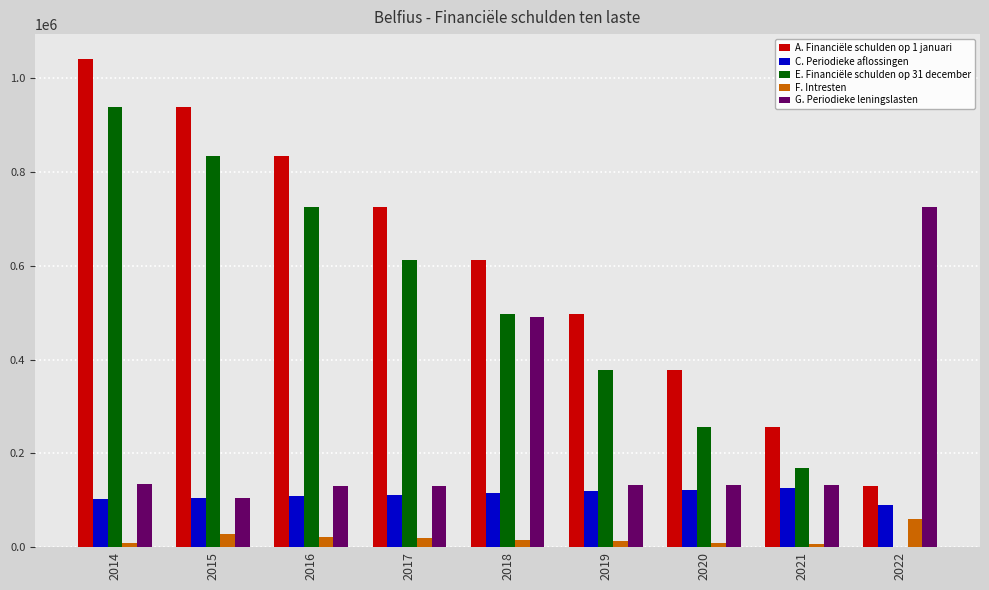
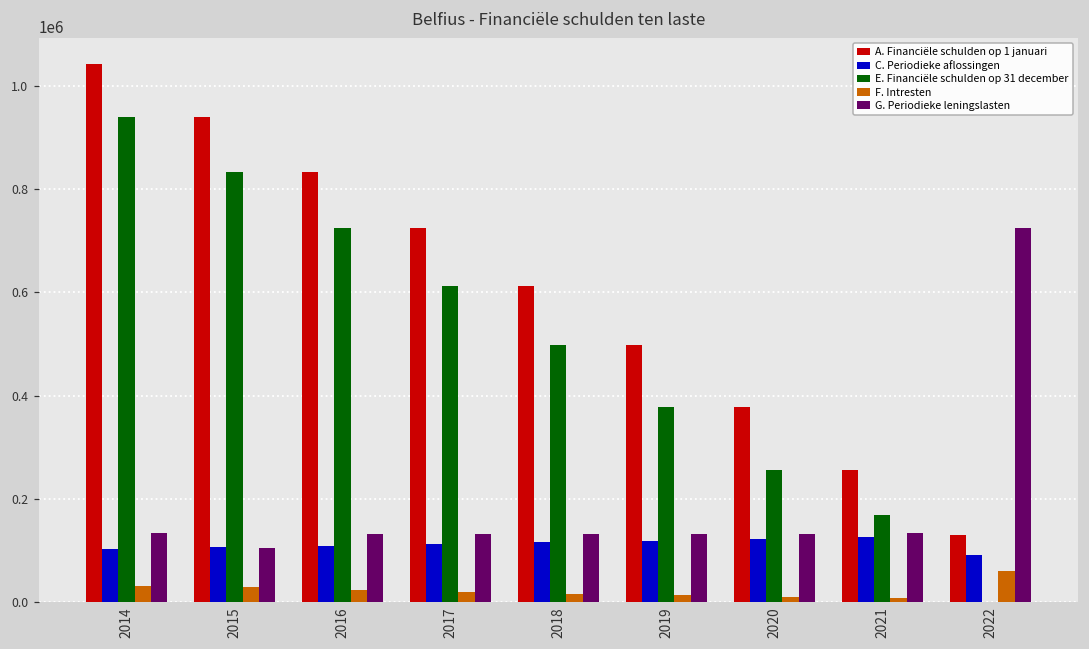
  {
    "A. Financiële schulden op 1 januari": {
      "2014": 1040000,
      "2015": 940000,
      "2016": 830000,
      "2017": 720000,
      "2018": 610000,
      "2019": 500000,
      "2020": 380000,
      "2021": 260000,
      "2022": 130000
    },
    "C. Periodieke aflossingen": {
      "2014": 100000,
      "2015": 110000,
      "2016": 110000,
      "2017": 110000,
      "2018": 120000,
      "2019": 120000,
      "2020": 120000,
      "2021": 130000,
      "2022": 90000
    },
    "E. Financiële schulden op 31 december": {
      "2014": 940000,
      "2015": 830000,
      "2016": 720000,
      "2017": 610000,
      "2018": 500000,
      "2019": 380000,
      "2020": 260000,
      "2021": 170000,
      "2022": 0
    },
    "F. Intresten": {
-     "2014": 10000,
+     "2014": 30000,
      "2015": 30000,
      "2016": 20000,
      "2017": 20000,
      "2018": 20000,
      "2019": 10000,
      "2020": 10000,
      "2021": 10000,
      "2022": 60000
    },
    "G. Periodieke leningslasten": {
      "2014": 130000,
      "2015": 100000,
      "2016": 130000,
      "2017": 130000,
-     "2018": 490000,
+     "2018": 130000,
      "2019": 130000,
      "2020": 130000,
      "2021": 130000,
      "2022": 720000
    }
  }
